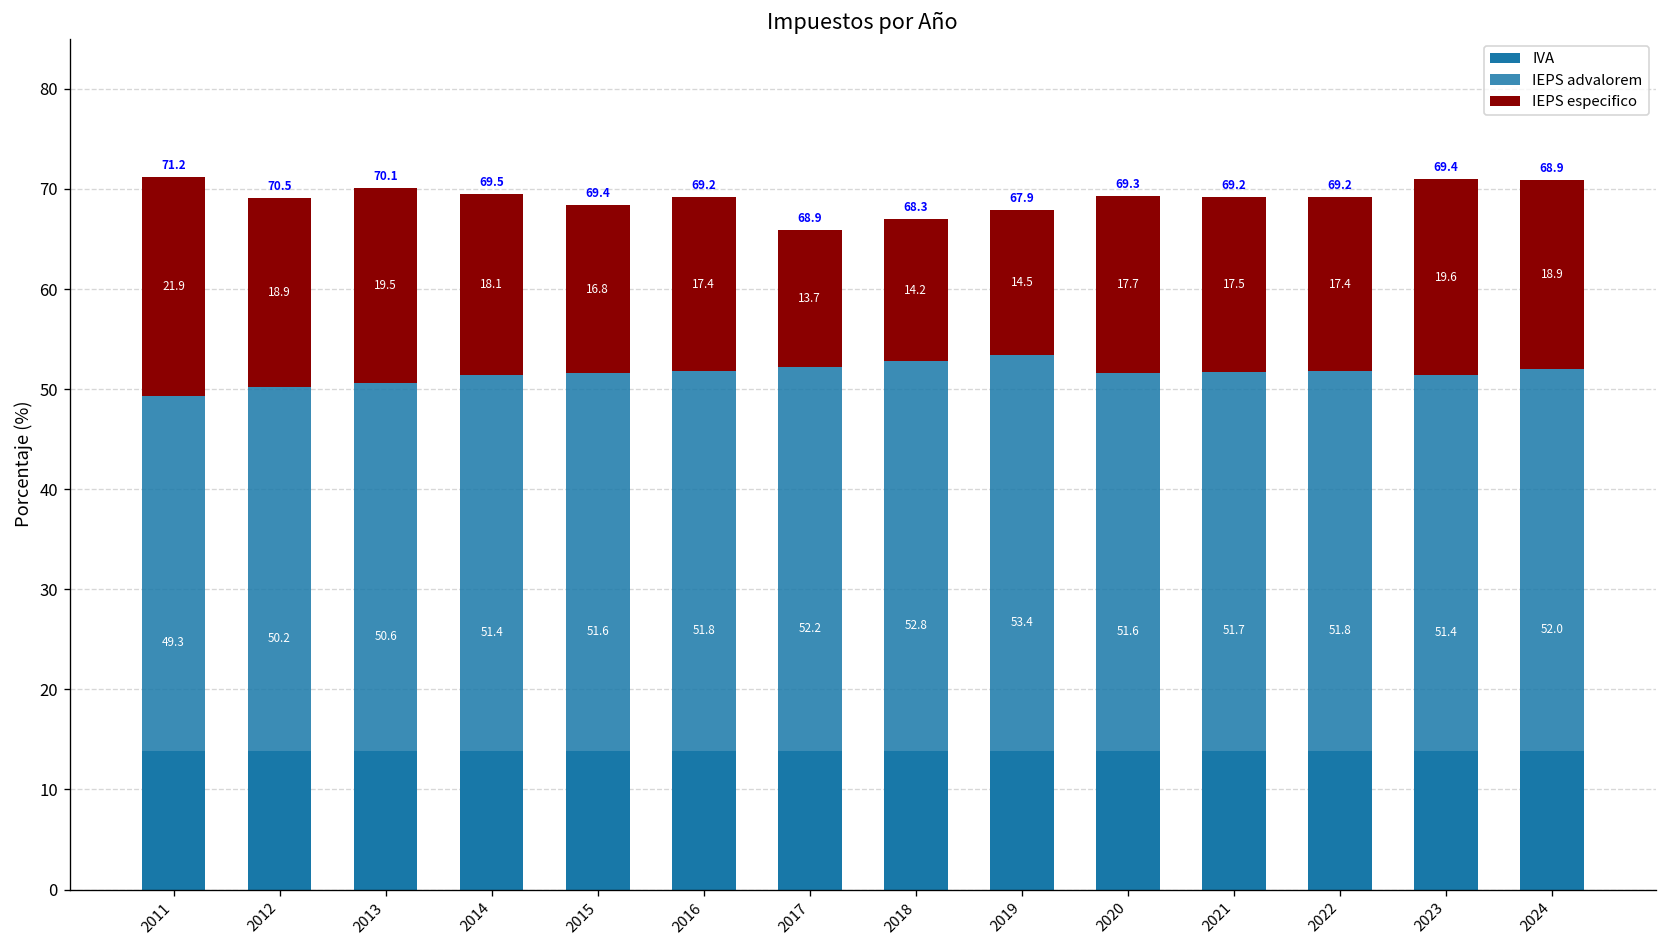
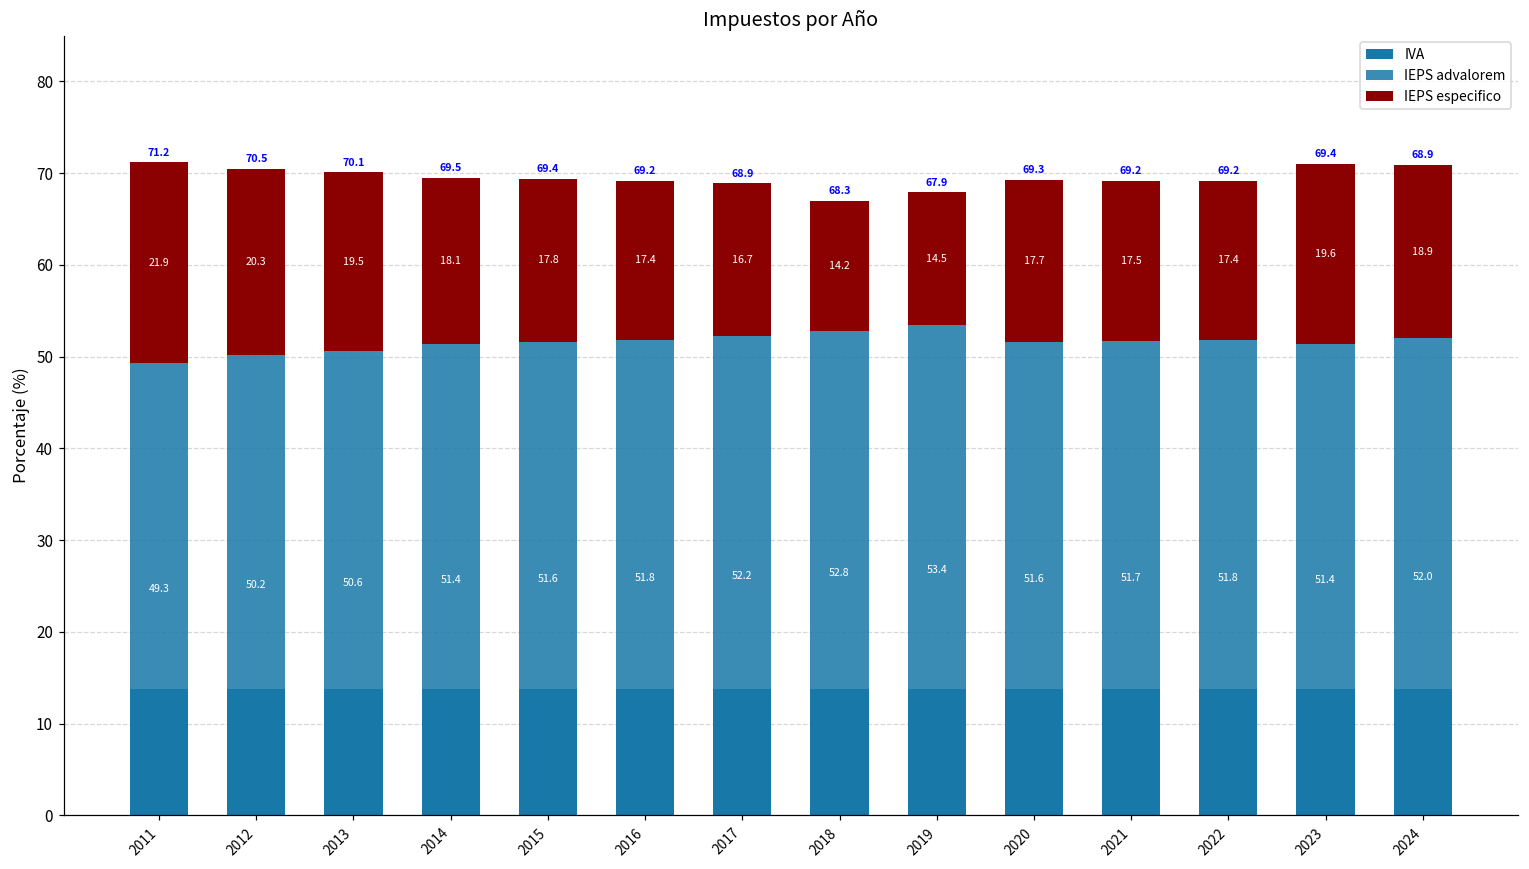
  {
    "IEPS especifico": {
      "2011": 21.9,
-     "2012": 18.9,
+     "2012": 20.3,
      "2013": 19.5,
      "2014": 18.1,
-     "2015": 16.8,
+     "2015": 17.8,
      "2016": 17.4,
-     "2017": 13.7,
+     "2017": 16.7,
      "2018": 14.2,
      "2019": 14.5,
      "2020": 17.7,
      "2021": 17.5,
      "2022": 17.4,
      "2023": 19.6,
      "2024": 18.9
    }
  }
